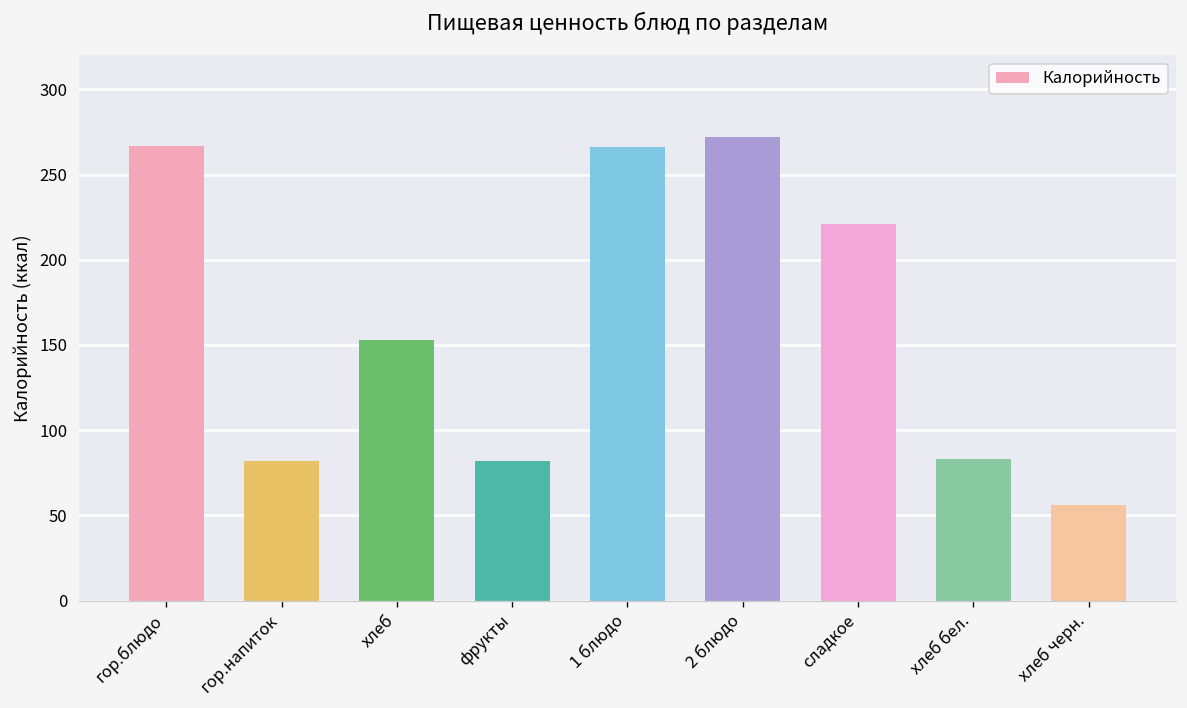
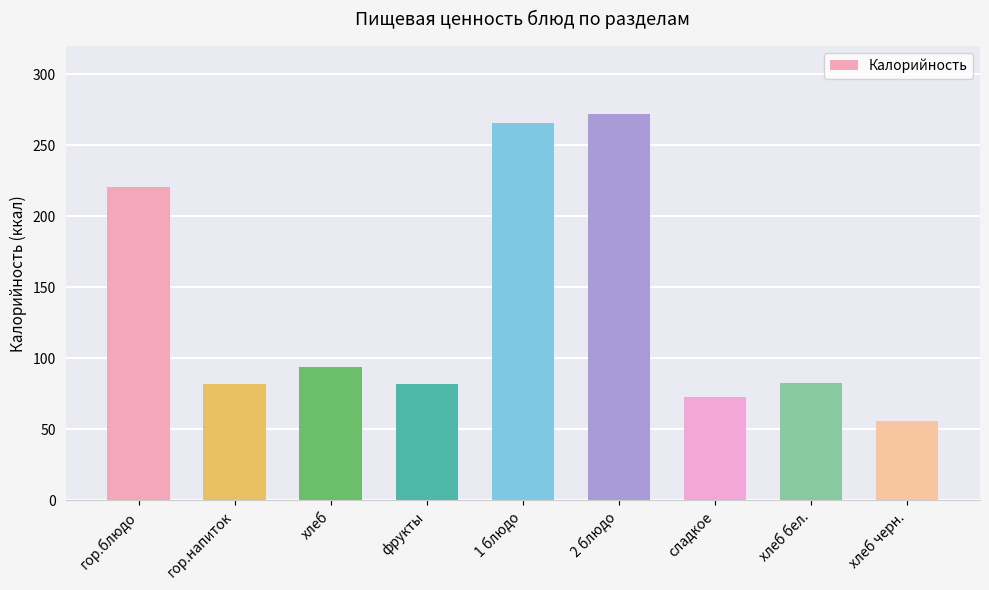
  {
-   "гор.блюдо": 267,
+   "гор.блюдо": 221,
    "гор.напиток": 82,
-   "хлеб": 153,
+   "хлеб": 94,
    "фрукты": 82,
    "1 блюдо": 266,
    "2 блюдо": 272,
-   "сладкое": 221,
+   "сладкое": 73,
    "хлеб бел.": 83,
    "хлеб черн.": 56
  }
